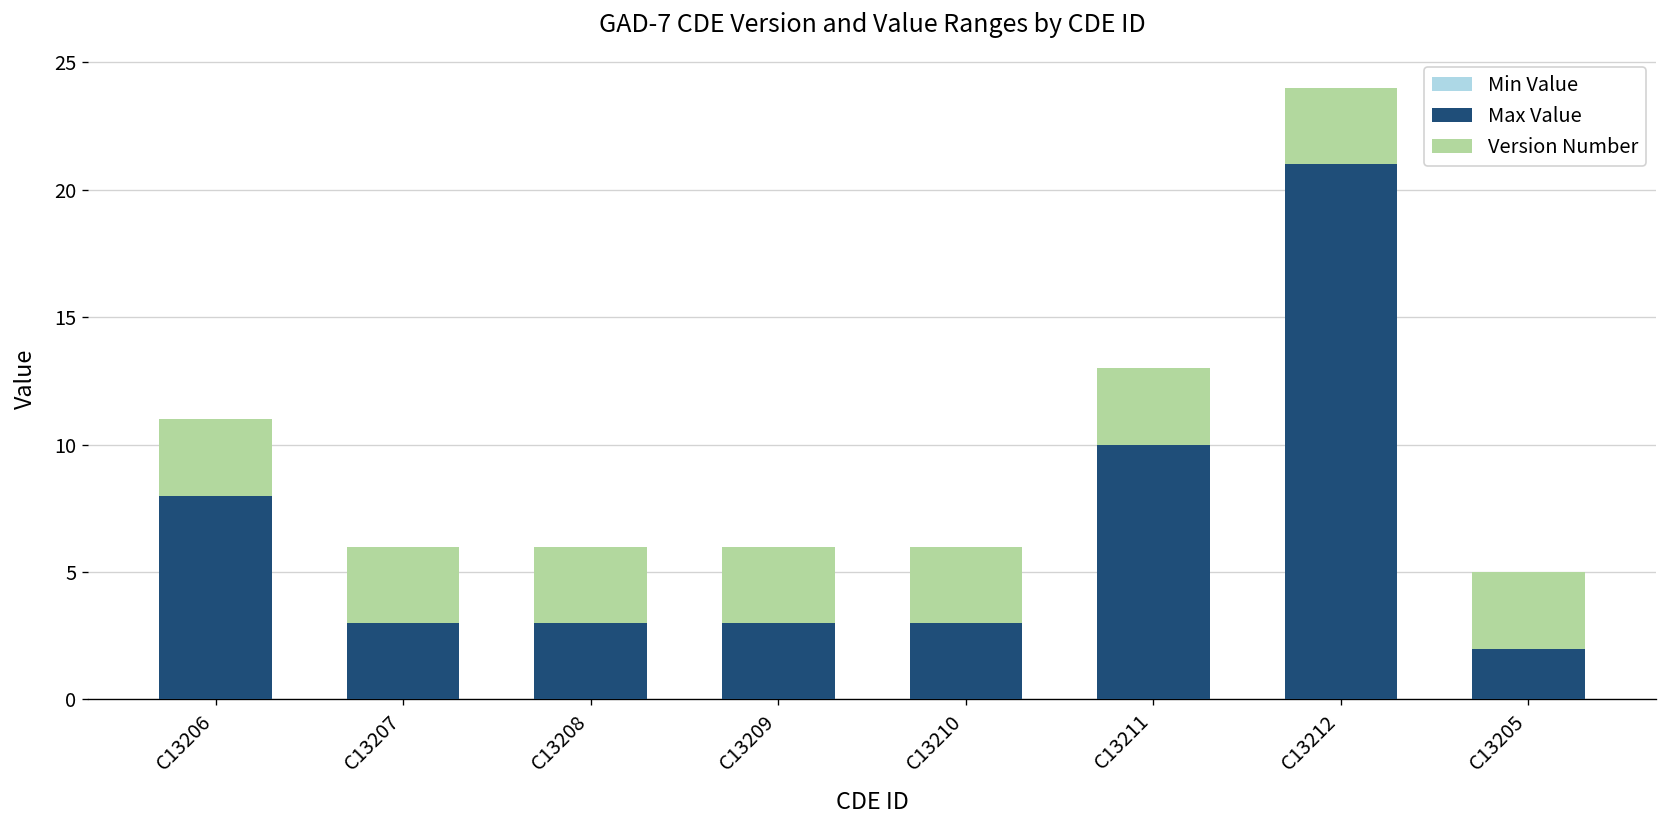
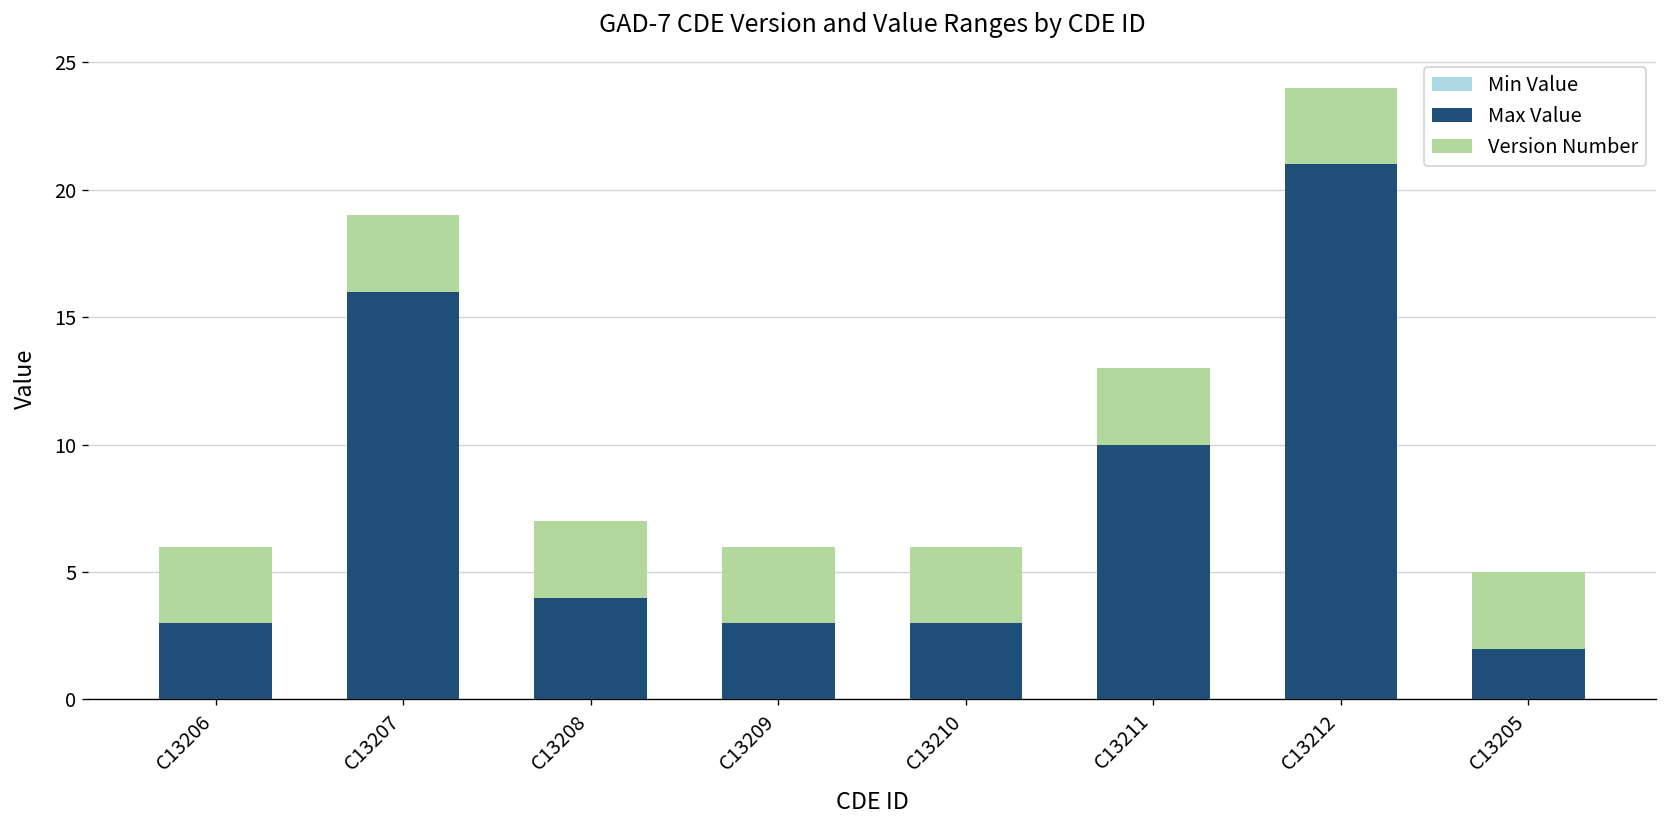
  {
    "Min Value": {
      "C13206": 0,
      "C13207": 0,
      "C13208": 0,
      "C13209": 0,
      "C13210": 0,
      "C13211": 0,
      "C13212": 0,
      "C13205": 0
    },
    "Max Value": {
-     "C13206": 8,
-     "C13207": 3,
-     "C13208": 3,
+     "C13206": 3,
+     "C13207": 16,
+     "C13208": 4,
      "C13209": 3,
      "C13210": 3,
      "C13211": 10,
      "C13212": 21,
      "C13205": 2
    },
    "Version Number": {
      "C13206": 3,
      "C13207": 3,
      "C13208": 3,
      "C13209": 3,
      "C13210": 3,
      "C13211": 3,
      "C13212": 3,
      "C13205": 3
    }
  }
